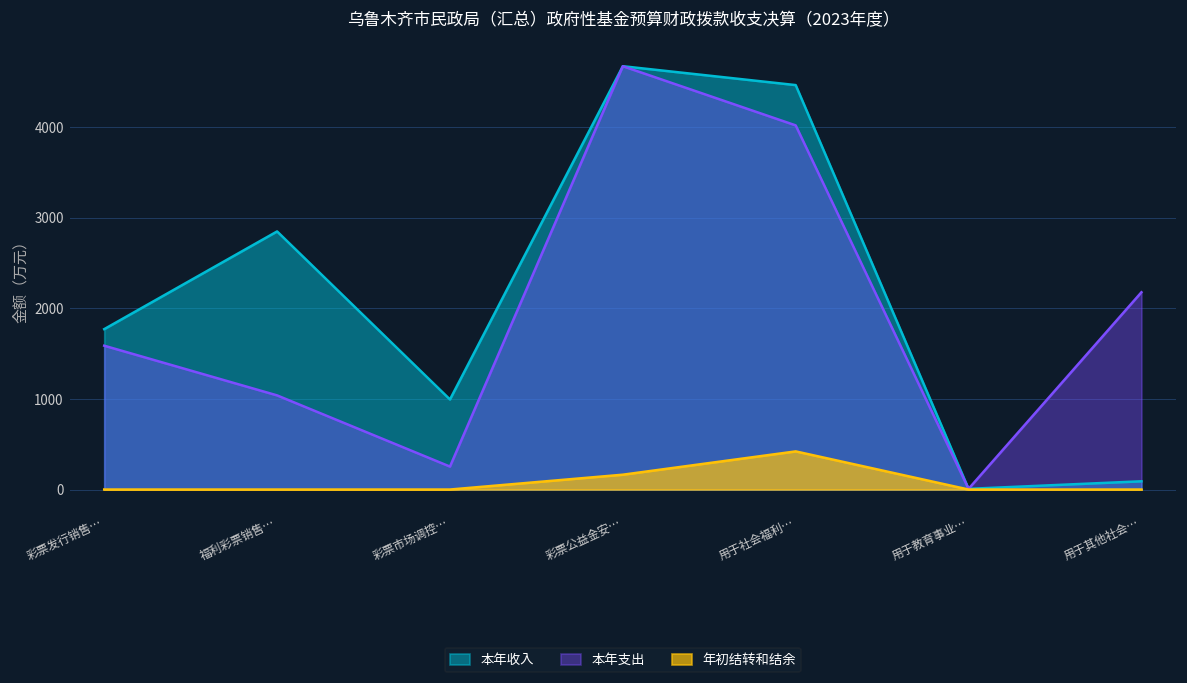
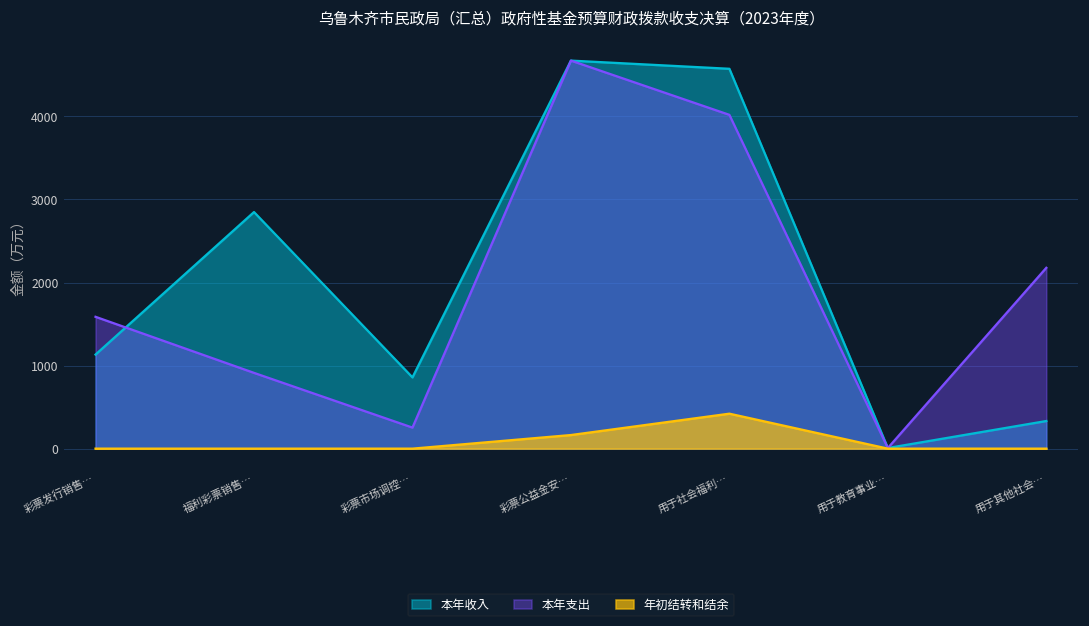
  {
    "本年收入": {
-     "彩票发行销售…": 1800,
+     "彩票发行销售…": 1100,
      "福利彩票销售…": 2800,
-     "彩票市场调控…": 1000,
-     "用于社会福利…": 4500,
-     "用于其他社会…": 100
+     "彩票市场调控…": 900,
+     "用于社会福利…": 4600,
+     "用于其他社会…": 300
    },
    "本年支出": {
      "彩票发行销售…": 1600,
-     "福利彩票销售…": 1000,
+     "福利彩票销售…": 900,
      "彩票市场调控…": 300,
      "用于社会福利…": 4000,
      "用于其他社会…": 2200
    },
    "年初结转和结余": {
      "彩票发行销售…": 0,
      "福利彩票销售…": 0,
      "彩票市场调控…": 0,
      "彩票公益金安…": 200,
      "用于社会福利…": 400,
      "用于其他社会…": 0
    }
  }
